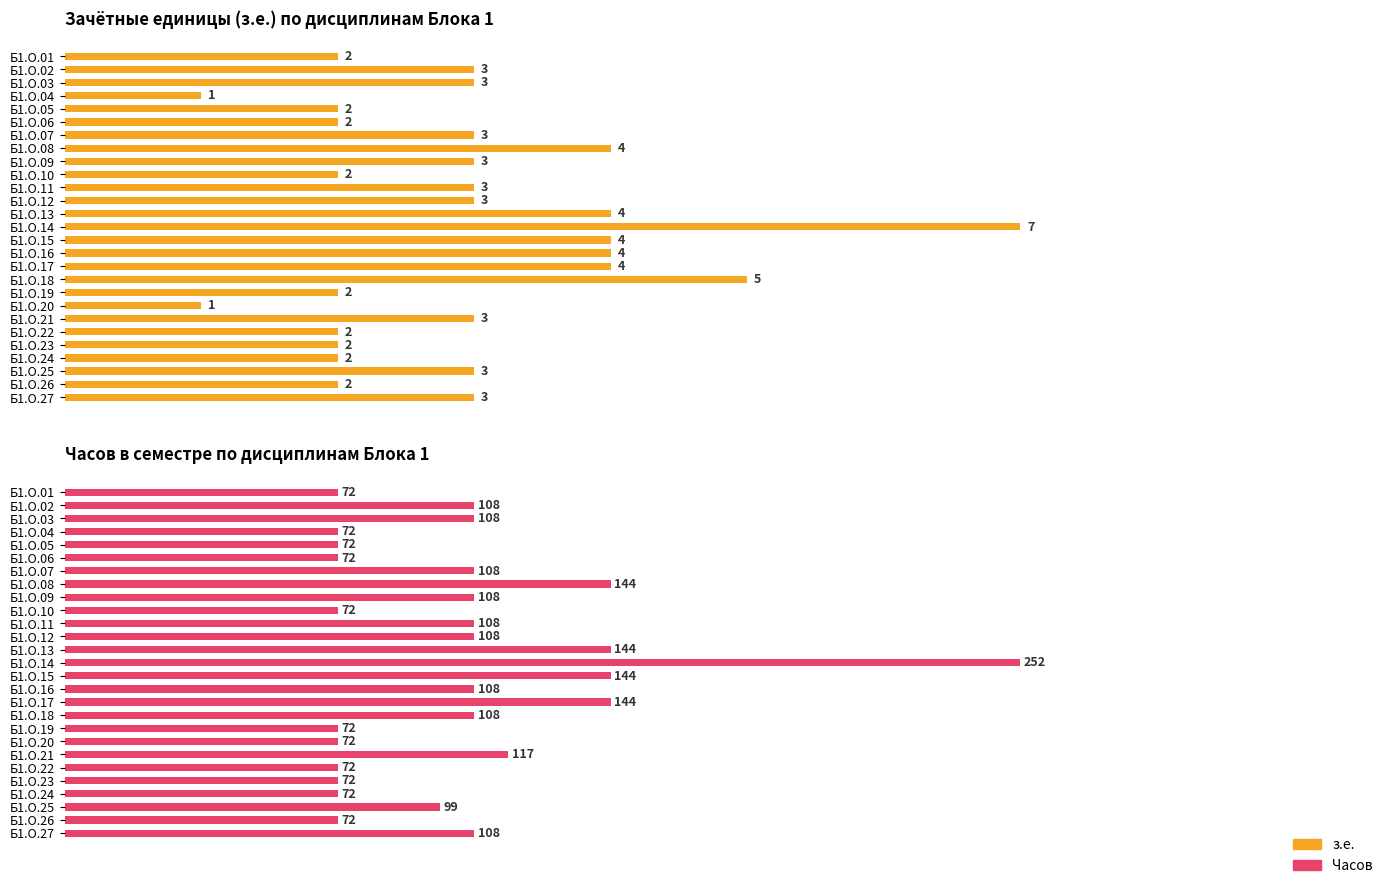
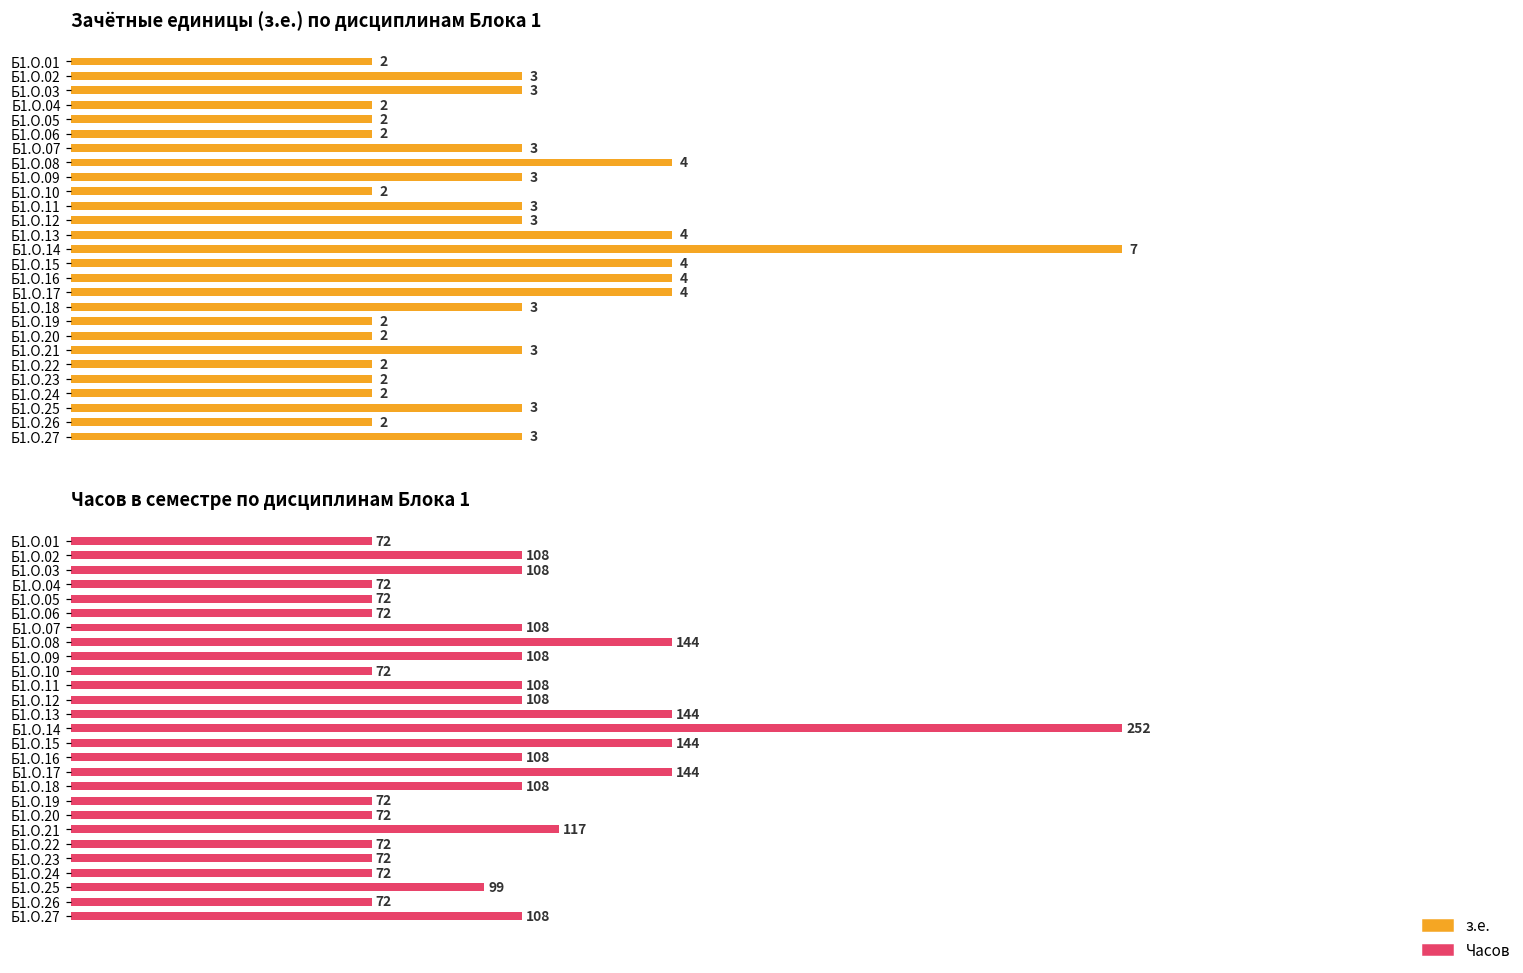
  {
    "Зачётные единицы (з.е.) по дисциплинам Блока 1": {
      "Б1.О.01": 2,
      "Б1.О.02": 3,
      "Б1.О.03": 3,
-     "Б1.О.04": 1,
+     "Б1.О.04": 2,
      "Б1.О.05": 2,
      "Б1.О.06": 2,
      "Б1.О.07": 3,
      "Б1.О.08": 4,
      "Б1.О.09": 3,
      "Б1.О.10": 2,
      "Б1.О.11": 3,
      "Б1.О.12": 3,
      "Б1.О.13": 4,
      "Б1.О.14": 7,
      "Б1.О.15": 4,
      "Б1.О.16": 4,
      "Б1.О.17": 4,
-     "Б1.О.18": 5,
+     "Б1.О.18": 3,
      "Б1.О.19": 2,
-     "Б1.О.20": 1,
+     "Б1.О.20": 2,
      "Б1.О.21": 3,
      "Б1.О.22": 2,
      "Б1.О.23": 2,
      "Б1.О.24": 2,
      "Б1.О.25": 3,
      "Б1.О.26": 2,
      "Б1.О.27": 3
    },
    "Часов в семестре по дисциплинам Блока 1": {
      "Б1.О.01": 72,
      "Б1.О.02": 108,
      "Б1.О.03": 108,
      "Б1.О.04": 72,
      "Б1.О.05": 72,
      "Б1.О.06": 72,
      "Б1.О.07": 108,
      "Б1.О.08": 144,
      "Б1.О.09": 108,
      "Б1.О.10": 72,
      "Б1.О.11": 108,
      "Б1.О.12": 108,
      "Б1.О.13": 144,
      "Б1.О.14": 252,
      "Б1.О.15": 144,
      "Б1.О.16": 108,
      "Б1.О.17": 144,
      "Б1.О.18": 108,
      "Б1.О.19": 72,
      "Б1.О.20": 72,
      "Б1.О.21": 117,
      "Б1.О.22": 72,
      "Б1.О.23": 72,
      "Б1.О.24": 72,
      "Б1.О.25": 99,
      "Б1.О.26": 72,
      "Б1.О.27": 108
    }
  }
